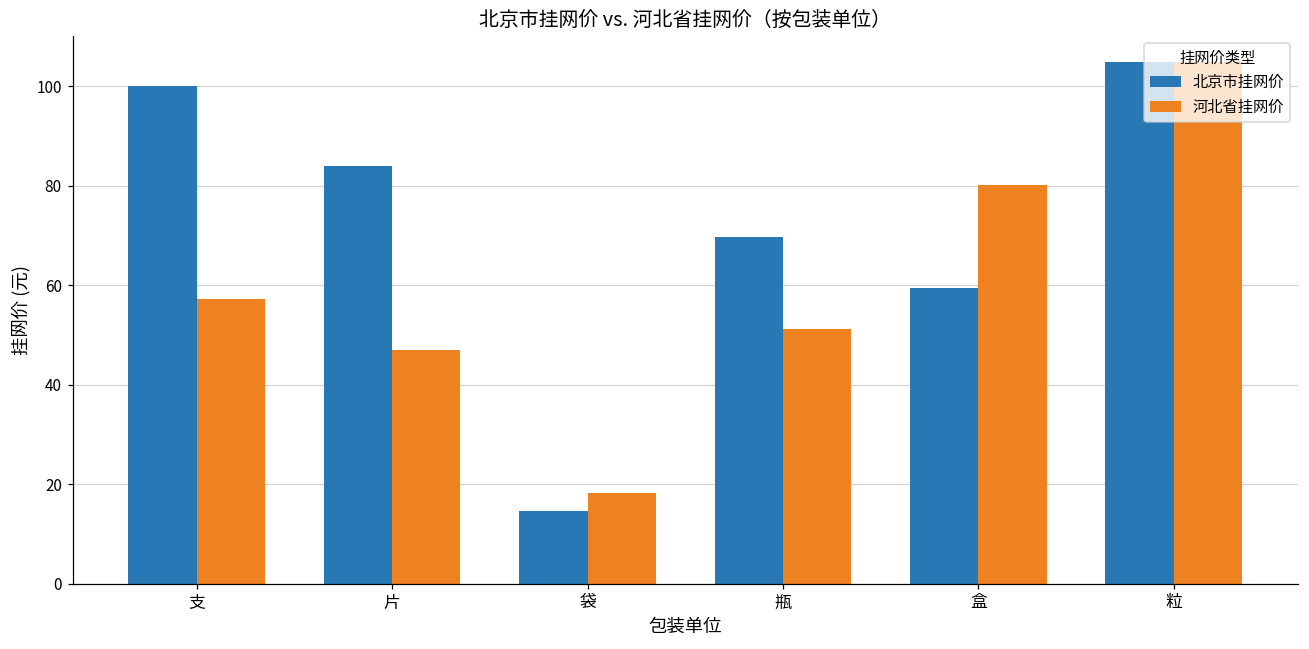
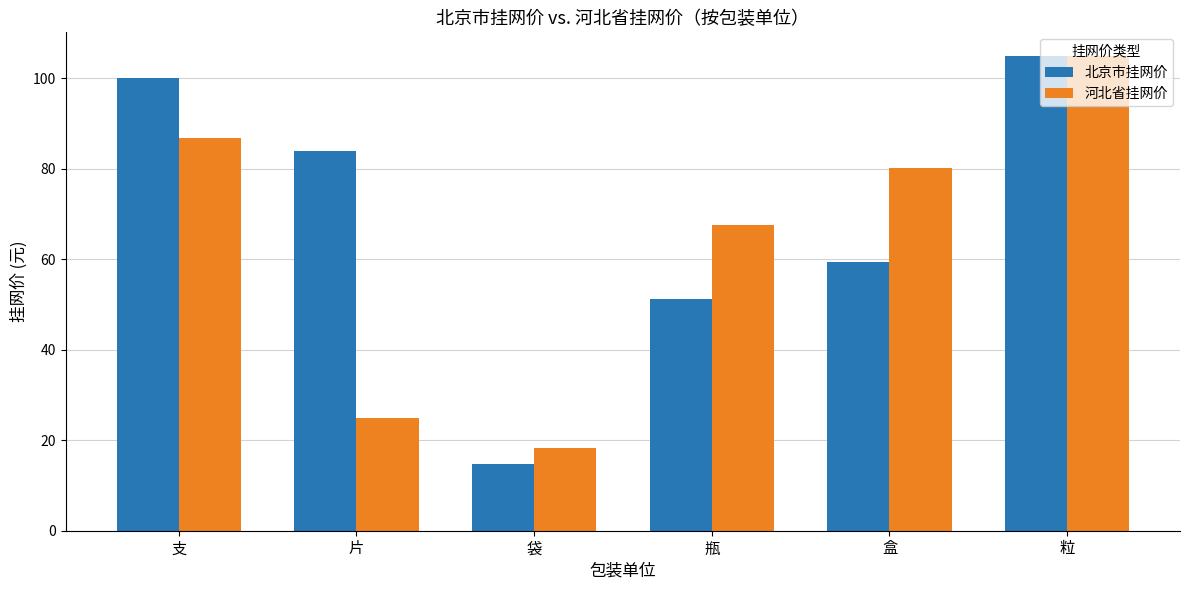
  {
    "北京市挂网价": {
      "支": 100,
      "片": 84,
      "袋": 15,
-     "瓶": 70,
+     "瓶": 51,
      "盒": 59,
      "粒": 105
    },
    "河北省挂网价": {
-     "支": 57,
-     "片": 47,
+     "支": 87,
+     "片": 25,
      "袋": 18,
-     "瓶": 51,
+     "瓶": 67,
      "盒": 80
    }
  }
